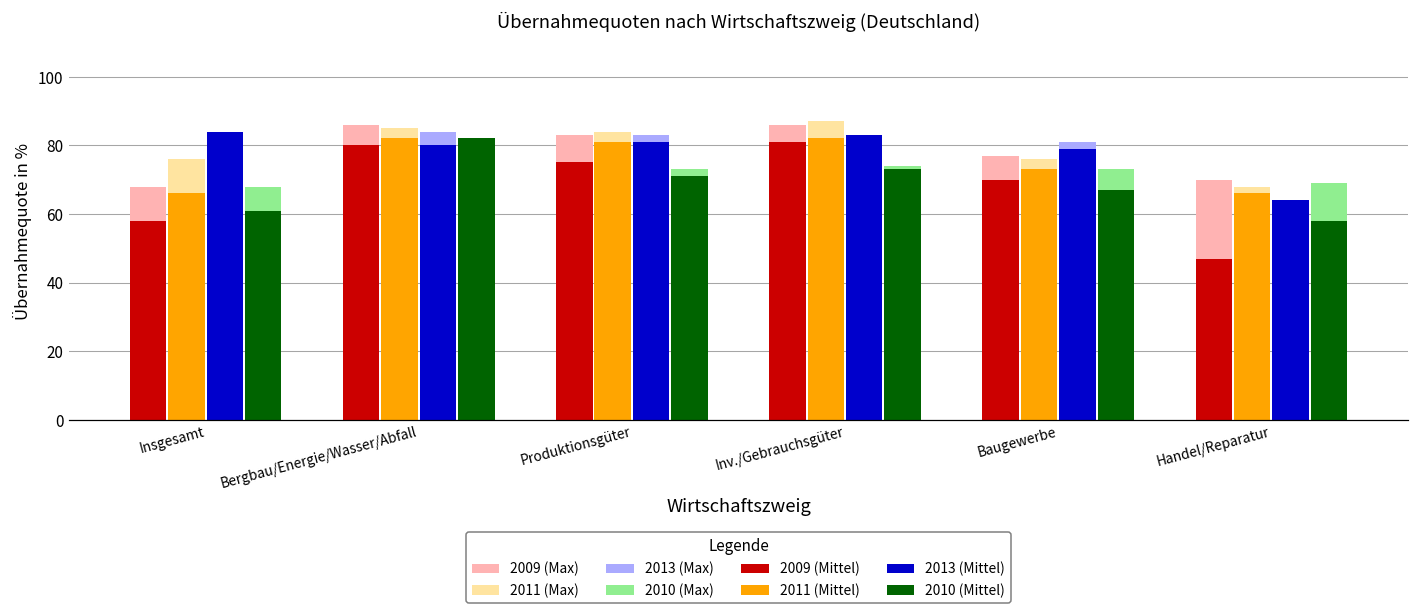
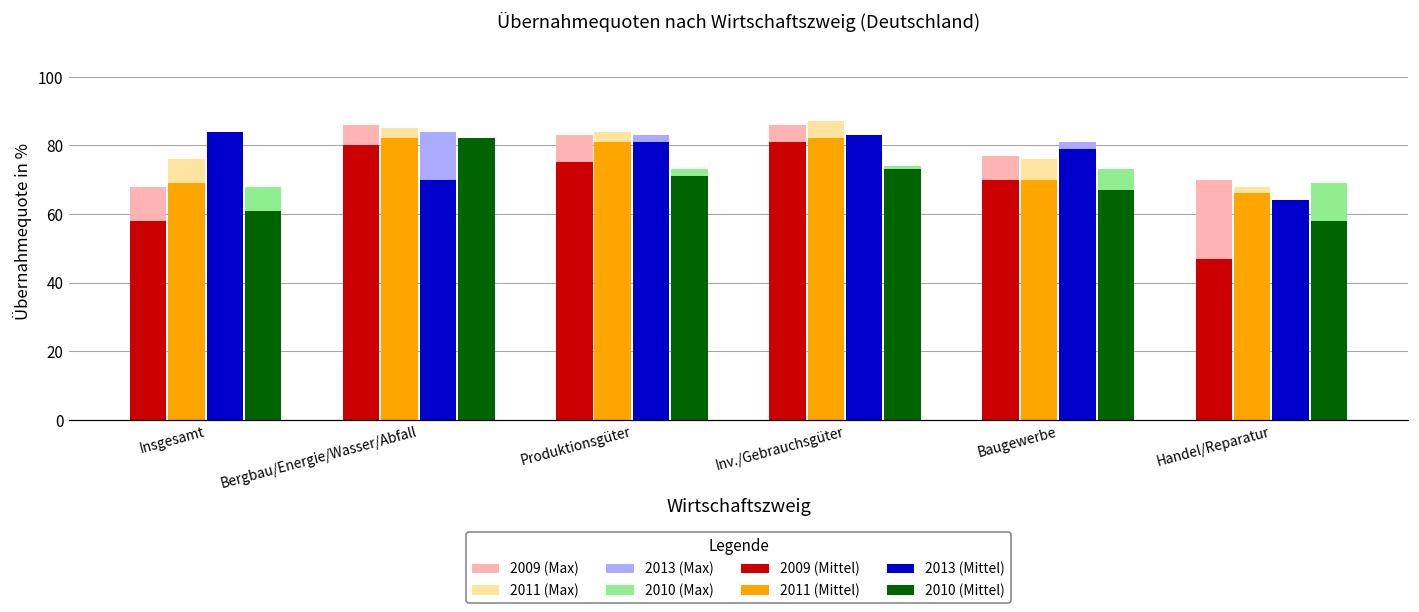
  {
    "2011 (Mittel)": {
-     "Insgesamt": 66,
-     "Baugewerbe": 73
+     "Insgesamt": 69,
+     "Baugewerbe": 70
    },
    "2013 (Max)": {
      "Bergbau/Energie/Wasser/Abfall": 84,
      "Produktionsgüter": 83,
      "Inv./Gebrauchsgüter": 83,
      "Baugewerbe": 81
    },
    "2013 (Mittel)": {
      "Insgesamt": 84,
-     "Bergbau/Energie/Wasser/Abfall": 80,
+     "Bergbau/Energie/Wasser/Abfall": 70,
      "Inv./Gebrauchsgüter": 83,
      "Handel/Reparatur": 64
    },
    "2010 (Max)": {
      "Insgesamt": 68,
      "Produktionsgüter": 73,
      "Inv./Gebrauchsgüter": 74,
      "Baugewerbe": 73,
      "Handel/Reparatur": 69
    },
    "2010 (Mittel)": {
      "Bergbau/Energie/Wasser/Abfall": 82
    }
  }
